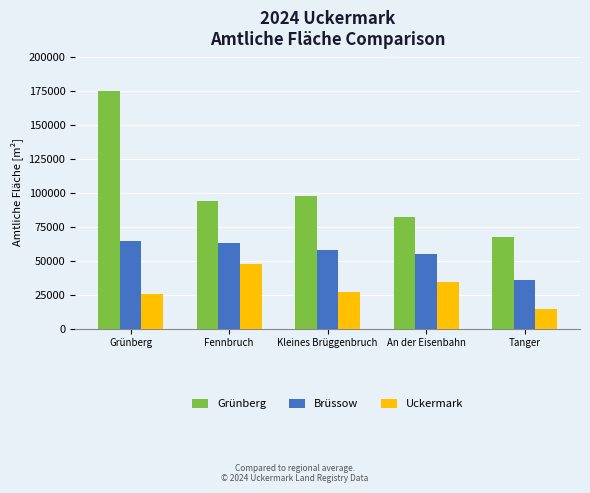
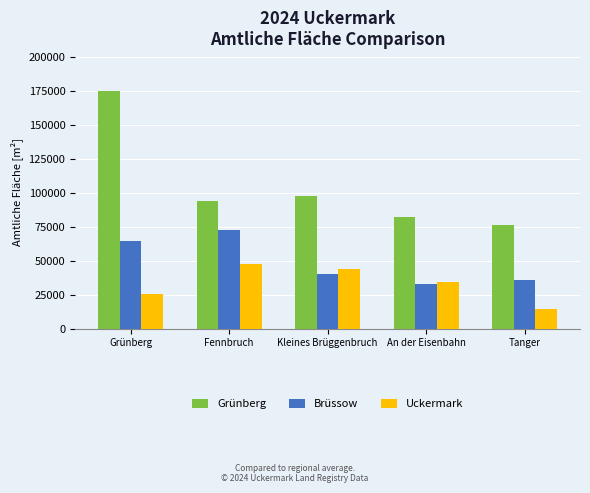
  {
    "Grünberg": {
      "Grünberg": 175000,
      "Fennbruch": 94000,
      "Kleines Brüggenbruch": 98000,
      "An der Eisenbahn": 82000,
-     "Tanger": 67000
+     "Tanger": 76000
    },
    "Brüssow": {
      "Grünberg": 64000,
-     "Fennbruch": 63000,
-     "Kleines Brüggenbruch": 58000,
-     "An der Eisenbahn": 55000,
+     "Fennbruch": 72000,
+     "Kleines Brüggenbruch": 40000,
+     "An der Eisenbahn": 33000,
      "Tanger": 36000
    },
    "Uckermark": {
      "Grünberg": 25000,
      "Fennbruch": 48000,
-     "Kleines Brüggenbruch": 27000,
+     "Kleines Brüggenbruch": 44000,
      "An der Eisenbahn": 35000,
      "Tanger": 14000
    }
  }
